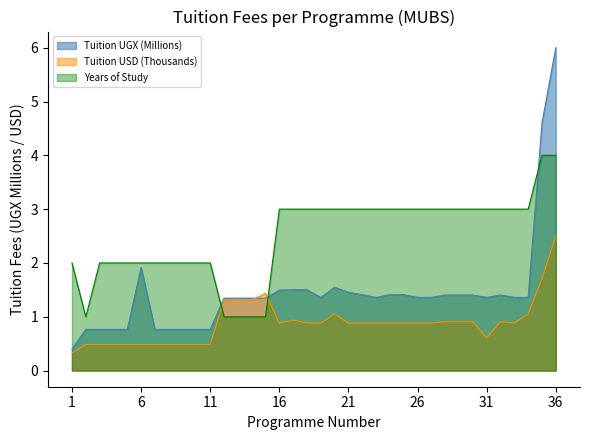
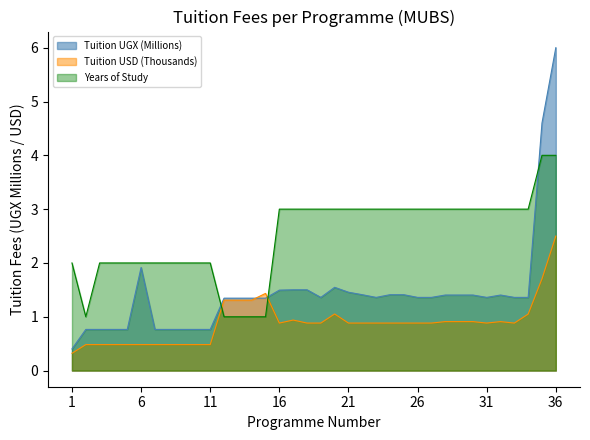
  {
    "Tuition UGX (Millions)": {
      "1": 0.4,
      "6": 1.9,
      "11": 0.8,
      "16": 1.5,
      "21": 1.5,
      "26": 1.4,
      "31": 1.4,
      "36": 6.0
    },
    "Tuition USD (Thousands)": {
      "1": 0.3,
      "6": 0.5,
      "11": 0.5,
      "16": 0.9,
      "21": 0.9,
      "26": 0.9,
-     "31": 0.6,
+     "31": 0.9,
      "36": 2.5
    },
    "Years of Study": {
      "1": 2.0,
      "6": 2.0,
      "11": 2.0,
      "16": 3.0,
      "21": 3.0,
      "26": 3.0,
      "31": 3.0,
      "36": 4.0
    }
  }
